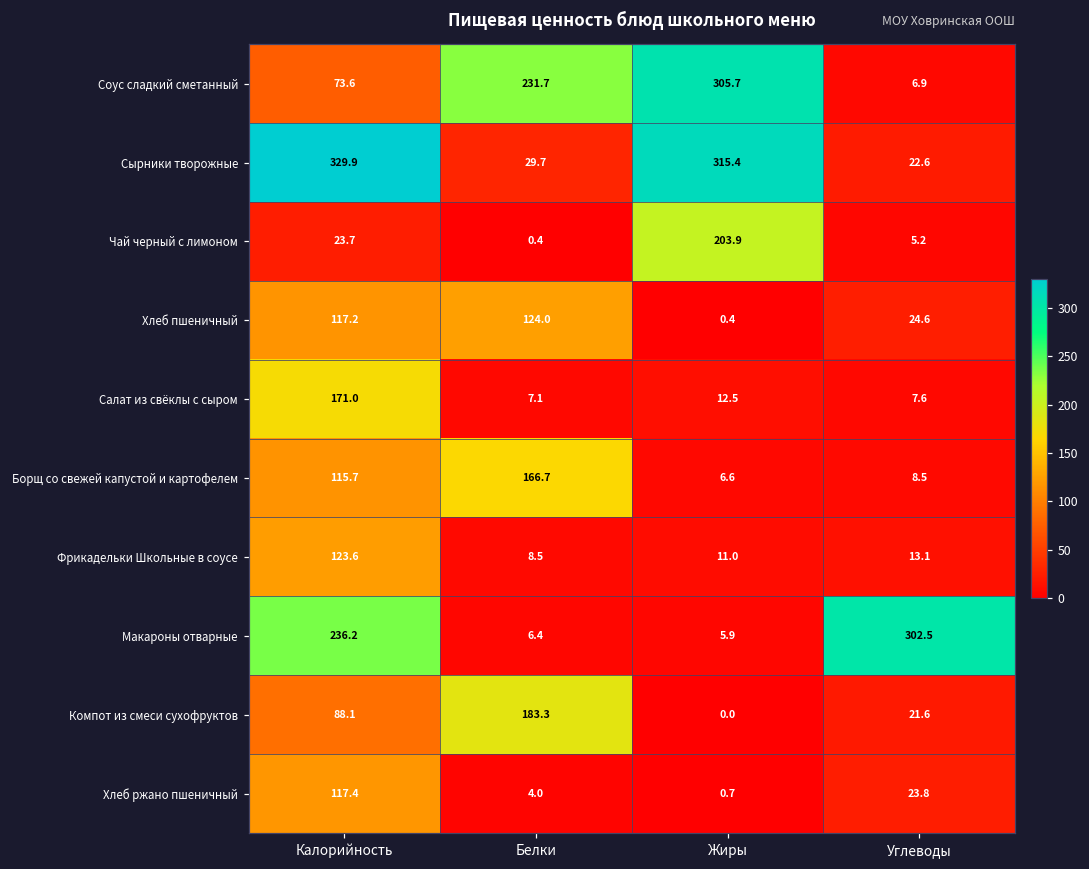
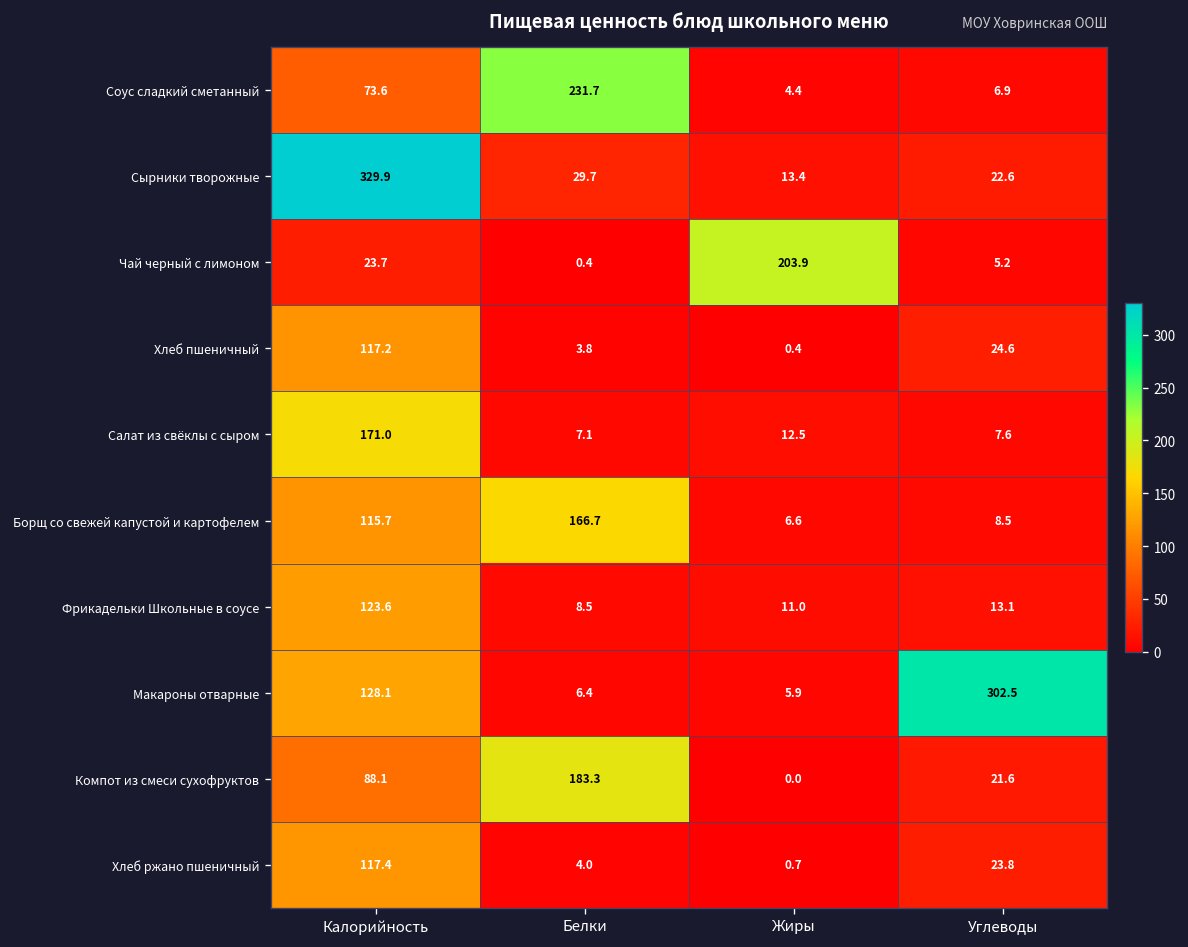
  {
    "Соус сладкий сметанный": {
      "Калорийность": 73.6,
      "Белки": 231.7,
-     "Жиры": 305.7,
+     "Жиры": 4.4,
      "Углеводы": 6.9
    },
    "Сырники творожные": {
      "Калорийность": 329.9,
      "Белки": 29.7,
-     "Жиры": 315.4,
+     "Жиры": 13.4,
      "Углеводы": 22.6
    },
    "Чай черный с лимоном": {
      "Калорийность": 23.7,
      "Белки": 0.4,
      "Жиры": 203.9,
      "Углеводы": 5.2
    },
    "Хлеб пшеничный": {
      "Калорийность": 117.2,
-     "Белки": 124.0,
+     "Белки": 3.8,
      "Жиры": 0.4,
      "Углеводы": 24.6
    },
    "Салат из свёклы с сыром": {
      "Калорийность": 171.0,
      "Белки": 7.1,
      "Жиры": 12.5,
      "Углеводы": 7.6
    },
    "Борщ со свежей капустой и картофелем": {
      "Калорийность": 115.7,
      "Белки": 166.7,
      "Жиры": 6.6,
      "Углеводы": 8.5
    },
    "Фрикадельки Школьные в соусе": {
      "Калорийность": 123.6,
      "Белки": 8.5,
      "Жиры": 11.0,
      "Углеводы": 13.1
    },
    "Макароны отварные": {
-     "Калорийность": 236.2,
+     "Калорийность": 128.1,
      "Белки": 6.4,
      "Жиры": 5.9,
      "Углеводы": 302.5
    },
    "Компот из смеси сухофруктов": {
      "Калорийность": 88.1,
      "Белки": 183.3,
      "Жиры": 0.0,
      "Углеводы": 21.6
    },
    "Хлеб ржано пшеничный": {
      "Калорийность": 117.4,
      "Белки": 4.0,
      "Жиры": 0.7,
      "Углеводы": 23.8
    }
  }
